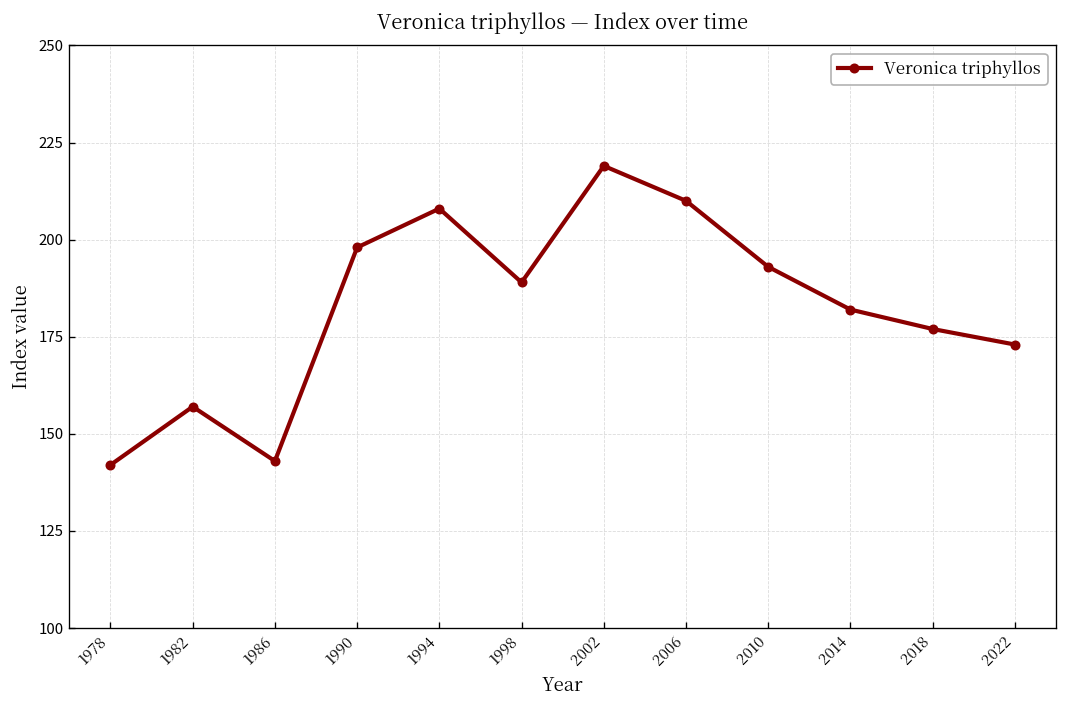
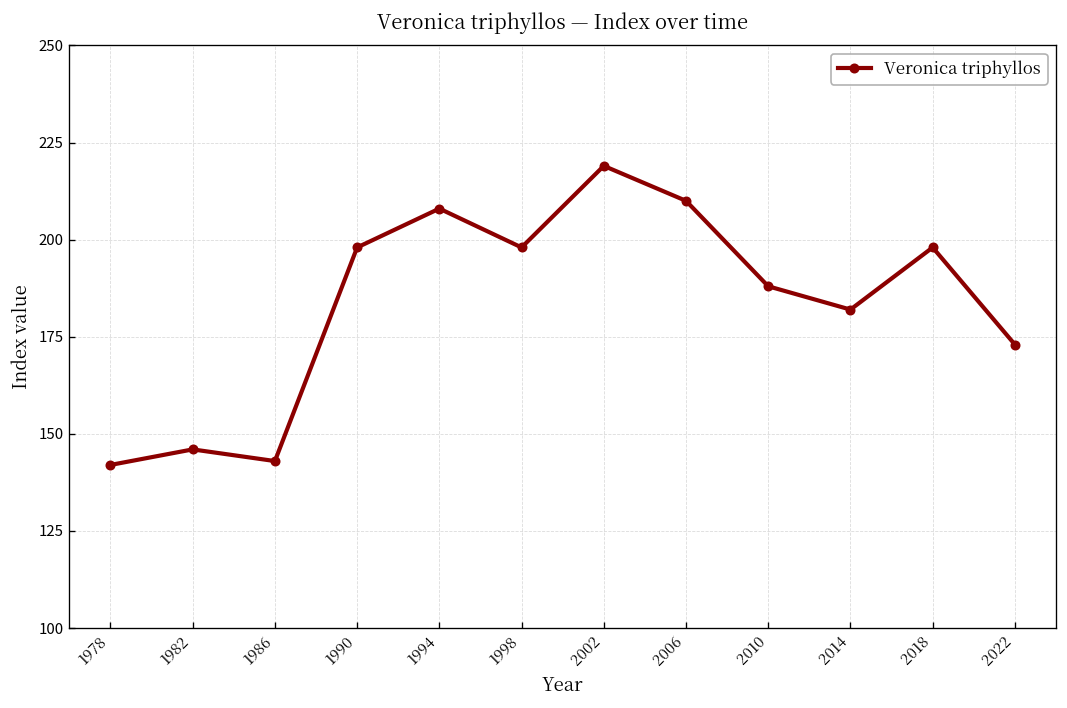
  {
    "1978": 142,
-   "1982": 157,
+   "1982": 146,
    "1986": 143,
    "1990": 198,
    "1994": 208,
-   "1998": 189,
+   "1998": 198,
    "2002": 219,
    "2006": 210,
-   "2010": 193,
+   "2010": 188,
    "2014": 182,
-   "2018": 177,
+   "2018": 198,
    "2022": 173
  }
